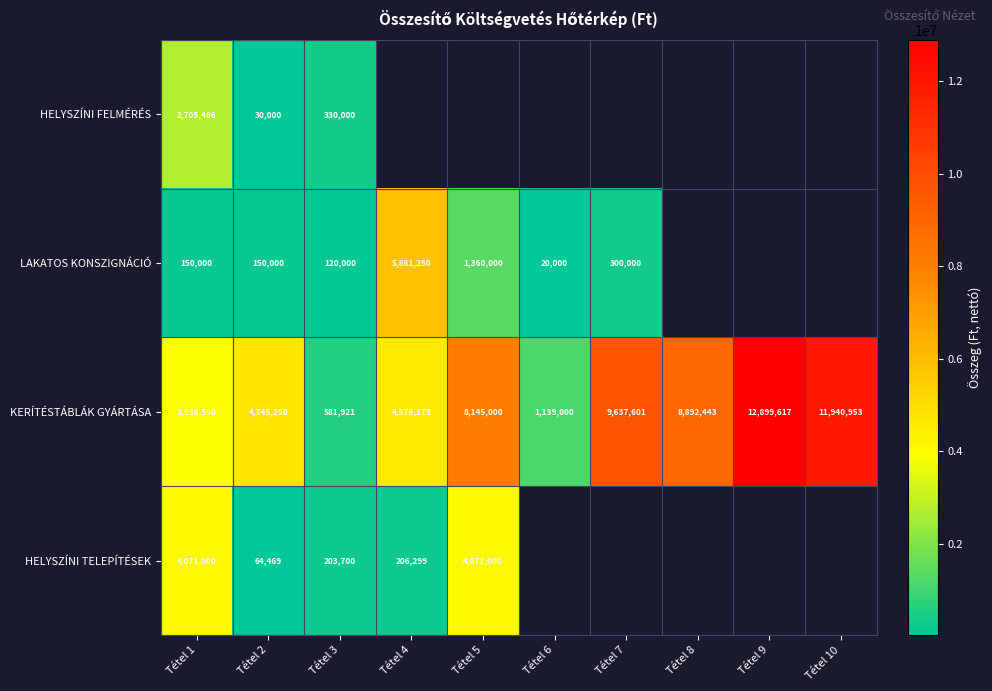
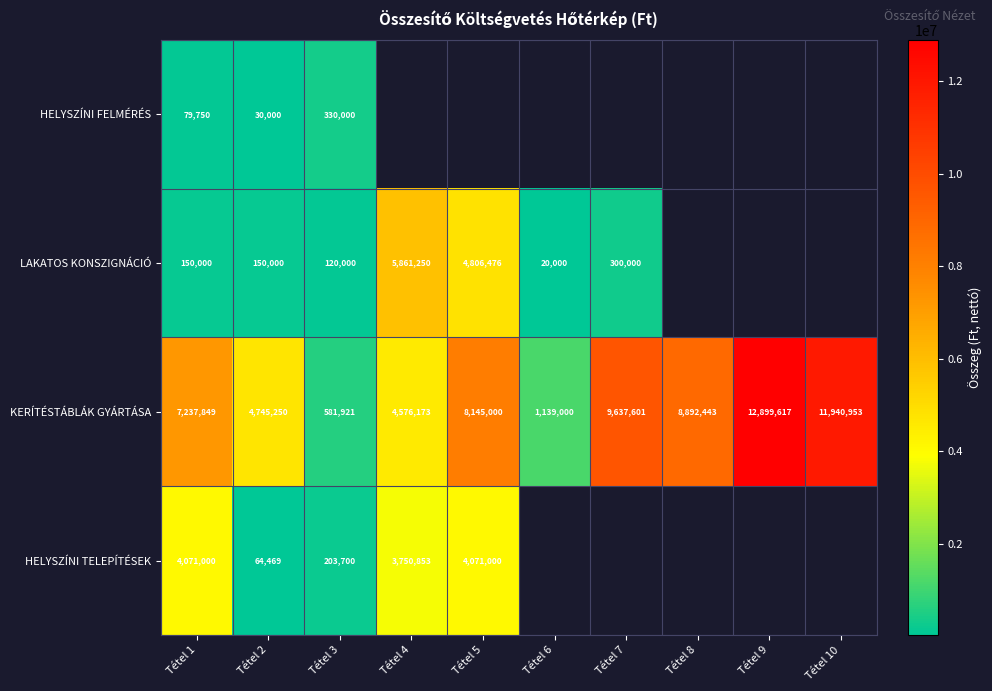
  {
    "HELYSZÍNI FELMÉRÉS": {
-     "Tétel 1": "2,705,486",
+     "Tétel 1": "79,750",
      "Tétel 2": "30,000",
      "Tétel 3": "330,000"
    },
    "LAKATOS KONSZIGNÁCIÓ": {
      "Tétel 1": "150,000",
      "Tétel 2": "150,000",
      "Tétel 3": "120,000",
      "Tétel 4": "5,861,250",
-     "Tétel 5": "1,360,000",
+     "Tétel 5": "4,806,476",
      "Tétel 6": "20,000",
      "Tétel 7": "300,000"
    },
    "KERÍTÉSTÁBLÁK GYÁRTÁSA": {
-     "Tétel 1": "3,938,550",
+     "Tétel 1": "7,237,849",
      "Tétel 2": "4,745,250",
      "Tétel 3": "581,921",
      "Tétel 4": "4,576,173",
      "Tétel 5": "8,145,000",
      "Tétel 6": "1,139,000",
      "Tétel 7": "9,637,601",
      "Tétel 8": "8,892,443",
      "Tétel 9": "12,899,617",
      "Tétel 10": "11,940,953"
    },
    "HELYSZÍNI TELEPÍTÉSEK": {
      "Tétel 1": "4,071,000",
      "Tétel 2": "64,469",
      "Tétel 3": "203,700",
-     "Tétel 4": "206,299",
+     "Tétel 4": "3,750,853",
      "Tétel 5": "4,071,000"
    }
  }
